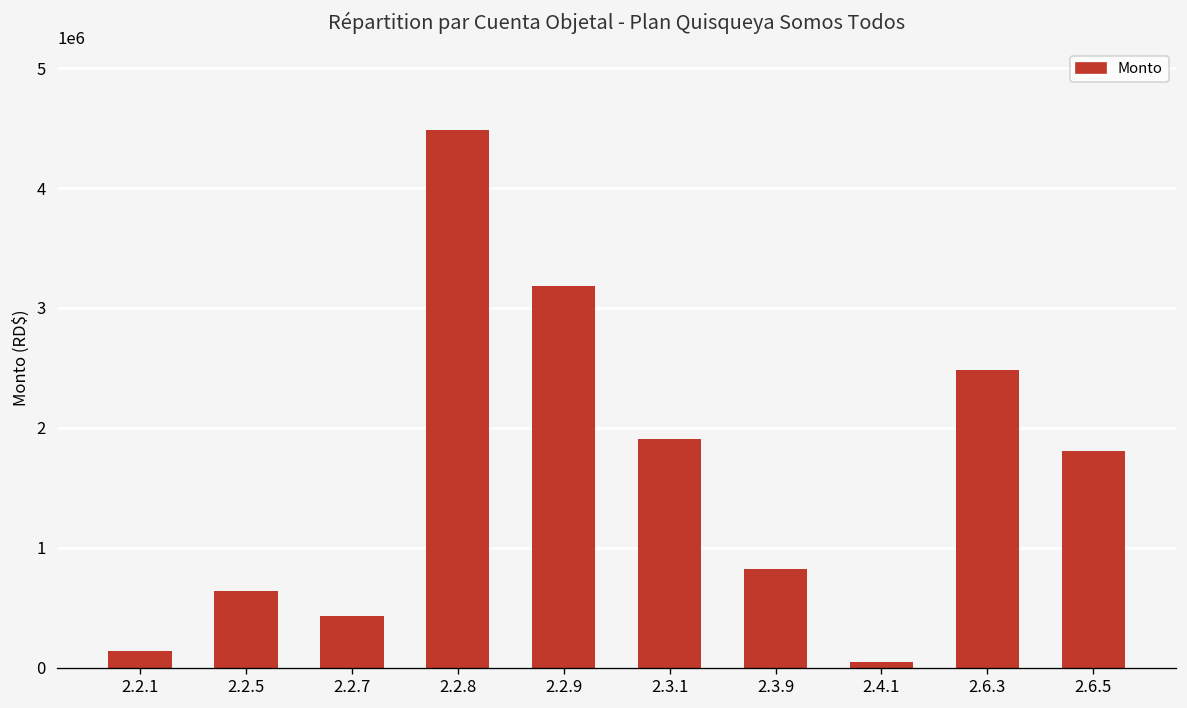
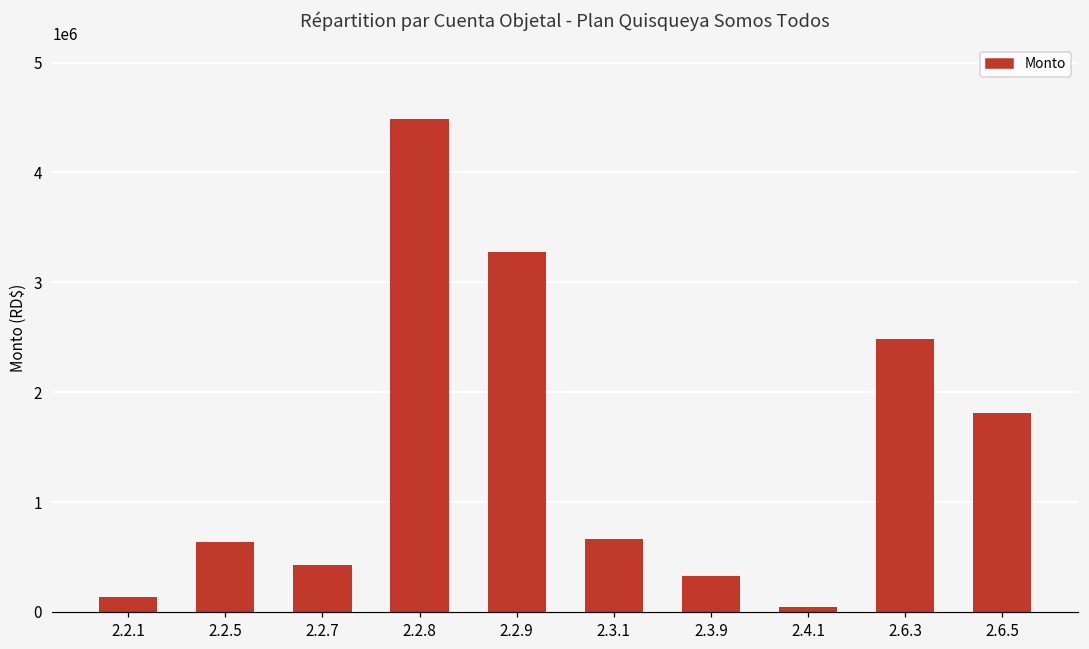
  {
    "2.2.1": 100000,
    "2.2.5": 600000,
    "2.2.7": 400000,
    "2.2.8": 4500000,
-   "2.2.9": 3200000,
-   "2.3.1": 1900000,
-   "2.3.9": 800000,
+   "2.2.9": 3300000,
+   "2.3.1": 700000,
+   "2.3.9": 300000,
    "2.4.1": 0,
    "2.6.3": 2500000,
    "2.6.5": 1800000
  }
